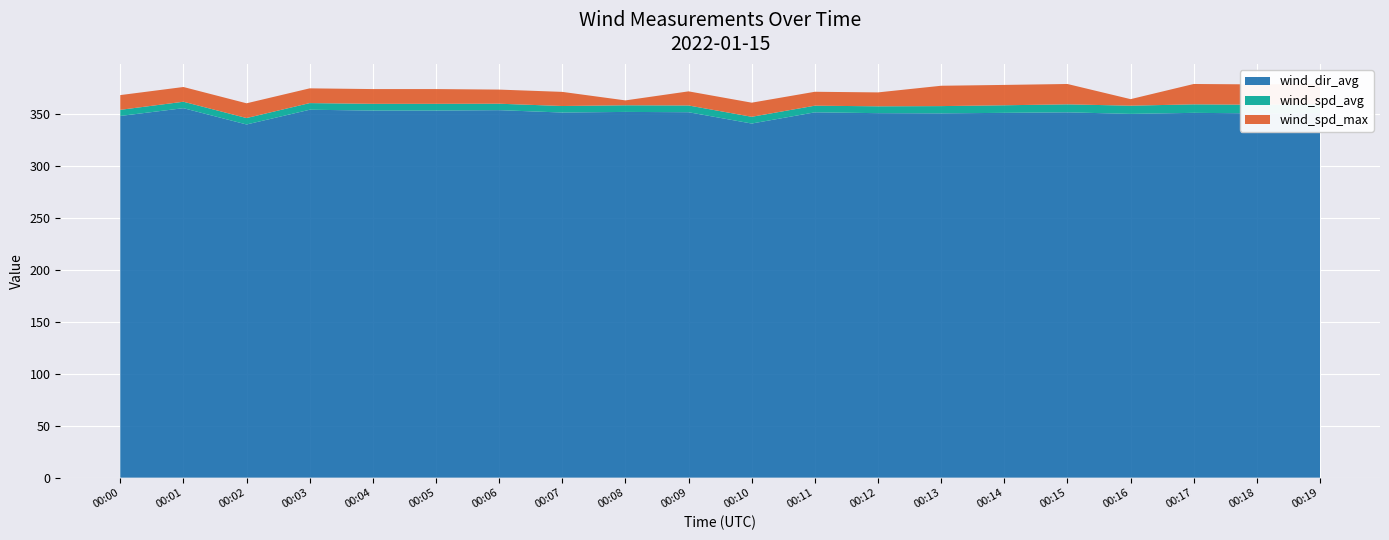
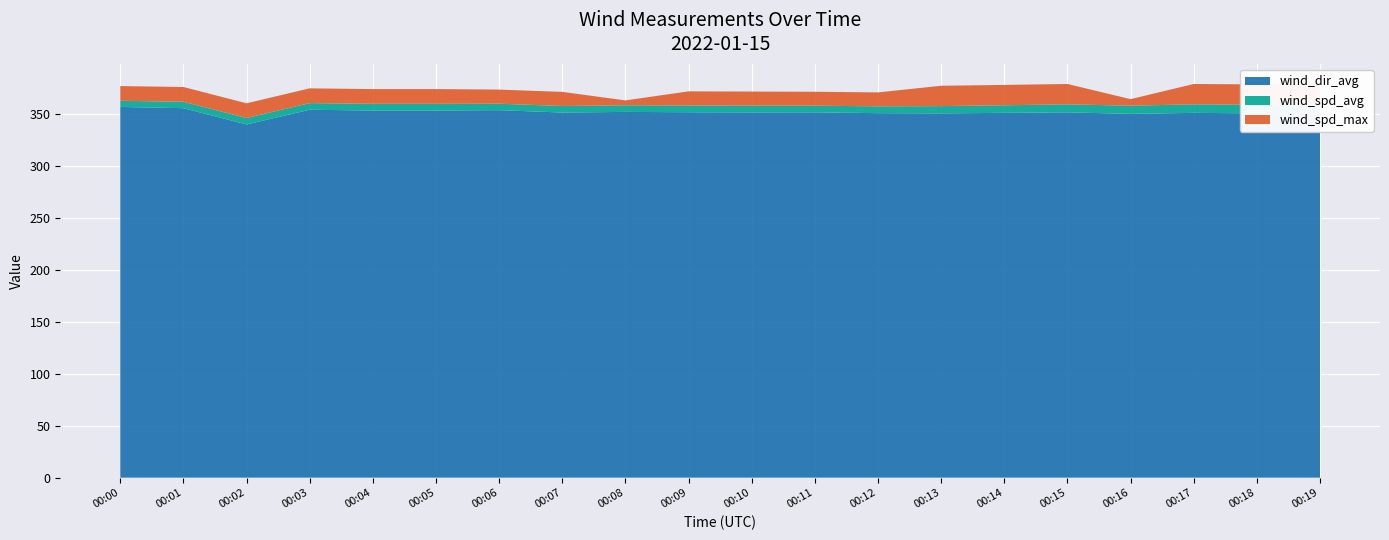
  {
    "wind_dir_avg": {
-     "00:00": 348,
+     "00:00": 357,
      "00:01": 356,
      "00:02": 340,
      "00:03": 354,
      "00:04": 354,
      "00:05": 354,
      "00:06": 354,
      "00:07": 352,
      "00:08": 352,
      "00:09": 352,
-     "00:10": 341,
+     "00:10": 352,
      "00:11": 352,
      "00:12": 351,
      "00:13": 351,
      "00:14": 351,
      "00:15": 352,
      "00:16": 350,
      "00:17": 351
    },
    "wind_spd_avg": {
      "00:00": 6,
      "00:01": 6,
      "00:02": 6,
      "00:03": 6,
      "00:04": 7,
      "00:05": 7,
      "00:06": 6,
      "00:07": 6,
      "00:08": 6,
      "00:09": 7,
      "00:10": 7,
      "00:11": 6,
      "00:12": 7,
      "00:13": 7,
      "00:14": 7,
      "00:15": 8,
      "00:16": 8,
      "00:17": 8
    },
    "wind_spd_max": {
      "00:00": 14,
      "00:01": 14,
      "00:02": 14,
      "00:03": 14,
      "00:04": 14,
      "00:05": 14,
      "00:06": 14,
      "00:07": 14,
      "00:08": 5,
      "00:09": 14,
      "00:10": 14,
      "00:11": 13,
      "00:12": 13,
      "00:13": 20,
      "00:14": 20,
      "00:15": 20,
      "00:16": 6,
      "00:17": 20
    }
  }
